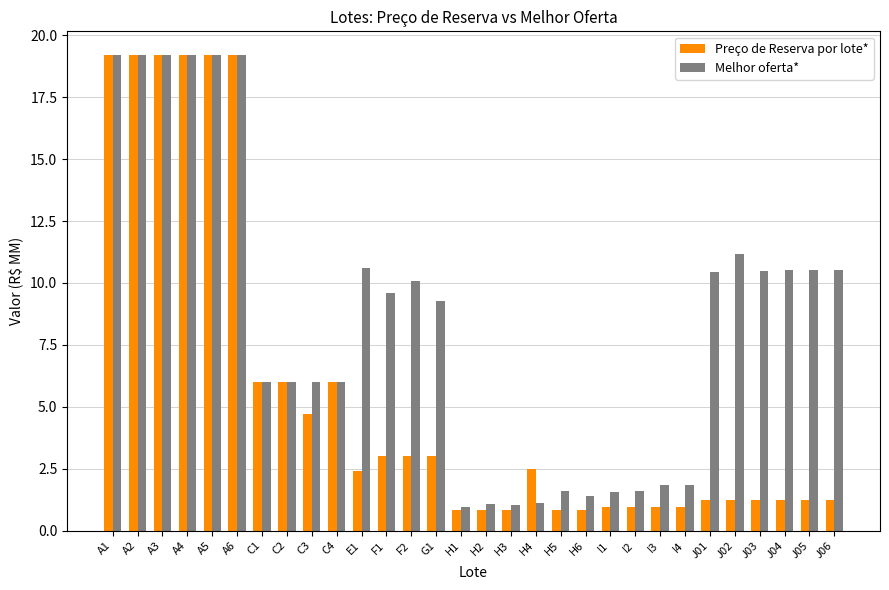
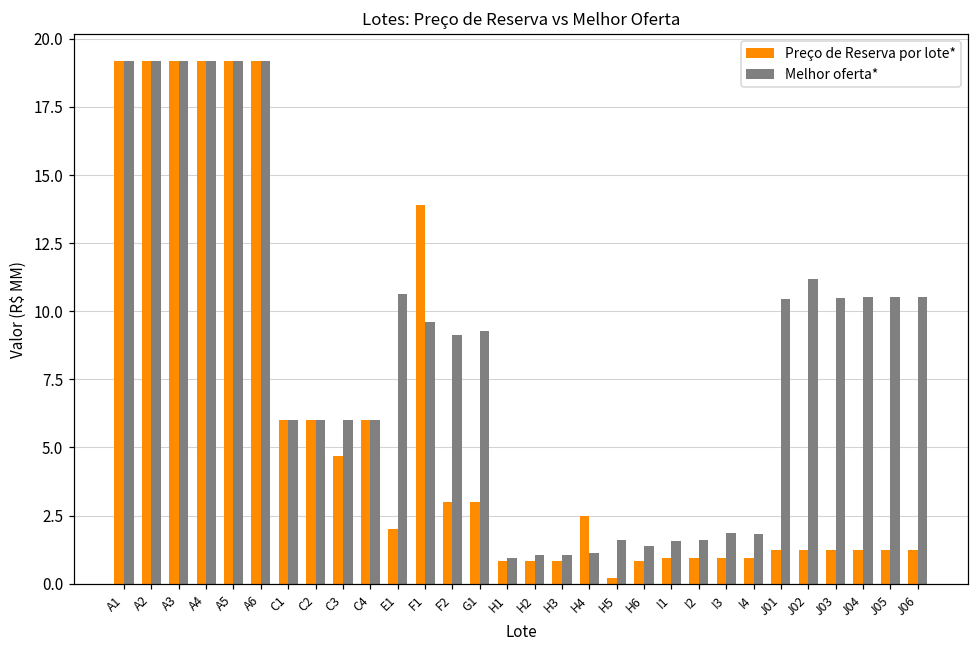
  {
    "Preço de Reserva por lote*": {
      "A1": 19.2,
      "A2": 19.2,
      "A3": 19.2,
      "A4": 19.2,
      "A5": 19.2,
      "A6": 19.2,
      "C1": 6.0,
      "C2": 6.0,
      "C3": 4.7,
      "C4": 6.0,
-     "E1": 2.4,
-     "F1": 3.0,
+     "E1": 2.0,
+     "F1": 13.9,
      "F2": 3.0,
      "G1": 3.0,
      "H1": 0.8,
      "H2": 0.8,
      "H3": 0.8,
      "H4": 2.5,
-     "H5": 0.8,
+     "H5": 0.2,
      "H6": 0.8,
      "I1": 0.9,
      "I2": 0.9,
      "I3": 0.9,
      "I4": 0.9,
      "J01": 1.2,
      "J02": 1.2,
      "J03": 1.2,
      "J04": 1.2,
      "J05": 1.2,
      "J06": 1.2
    },
    "Melhor oferta*": {
      "A1": 19.2,
      "A2": 19.2,
      "A3": 19.2,
      "A4": 19.2,
      "A5": 19.2,
      "A6": 19.2,
      "C1": 6.0,
      "C2": 6.0,
      "C3": 6.0,
      "C4": 6.0,
      "E1": 10.6,
      "F1": 9.6,
-     "F2": 10.1,
+     "F2": 9.1,
      "G1": 9.3,
      "H1": 0.9,
      "H2": 1.1,
      "H3": 1.0,
      "H4": 1.1,
      "H5": 1.6,
      "H6": 1.4,
      "I1": 1.6,
      "I2": 1.6,
      "I3": 1.9,
      "I4": 1.8,
      "J01": 10.5,
      "J02": 11.2,
      "J03": 10.5,
      "J04": 10.5,
      "J05": 10.5,
      "J06": 10.5
    }
  }
